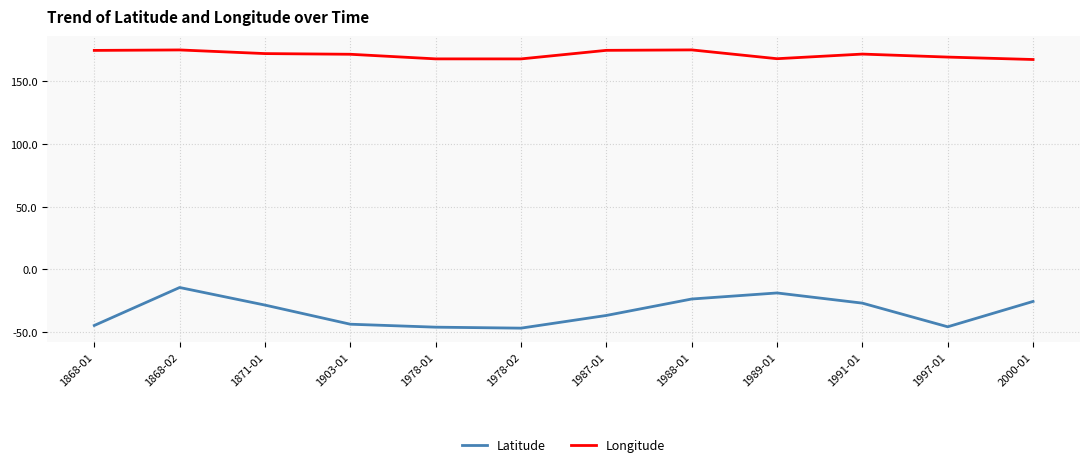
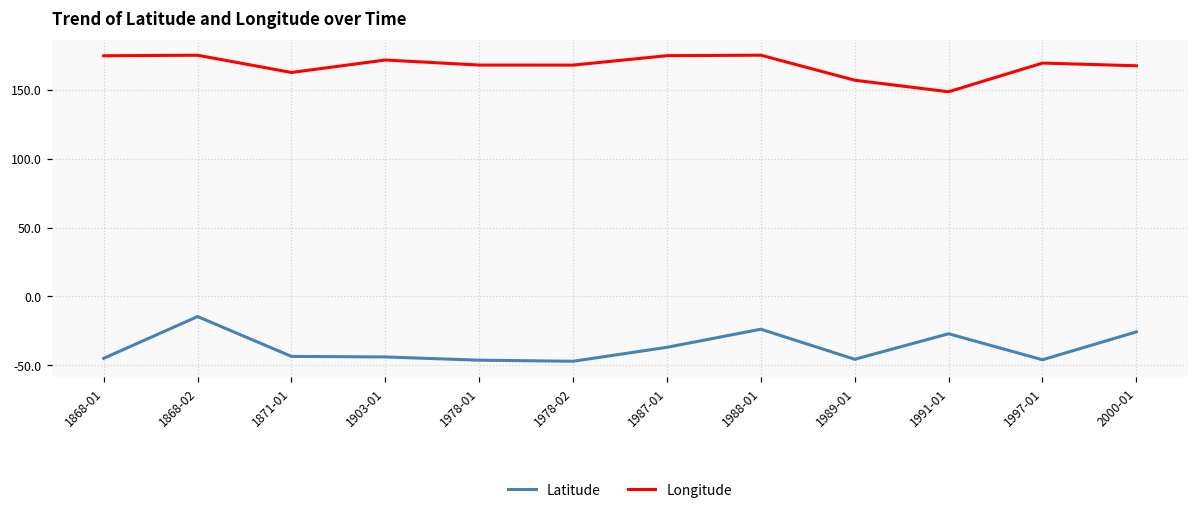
  {
    "Latitude": {
      "1868-01": -45,
      "1868-02": -15,
-     "1871-01": -29,
+     "1871-01": -43,
      "1903-01": -44,
      "1978-01": -46,
      "1978-02": -47,
      "1987-01": -37,
      "1988-01": -24,
-     "1989-01": -19,
+     "1989-01": -46,
      "1991-01": -27,
      "1997-01": -46,
      "2000-01": -26
    },
    "Longitude": {
      "1868-01": 175,
      "1868-02": 175,
-     "1871-01": 172,
+     "1871-01": 163,
      "1903-01": 172,
      "1978-01": 168,
      "1978-02": 168,
      "1987-01": 175,
      "1988-01": 175,
-     "1989-01": 168,
-     "1991-01": 172,
+     "1989-01": 157,
+     "1991-01": 149,
      "1997-01": 169,
      "2000-01": 167
    }
  }
